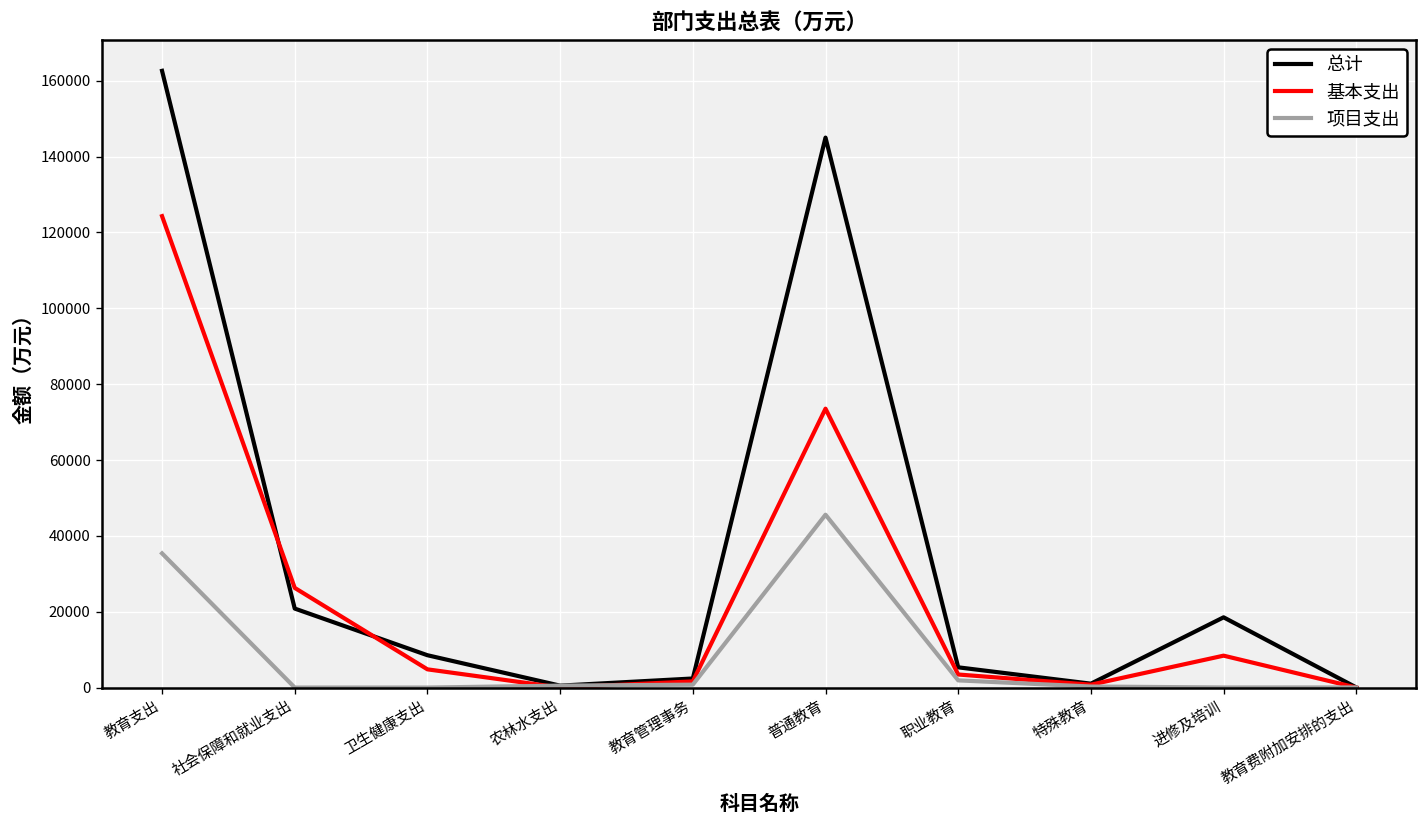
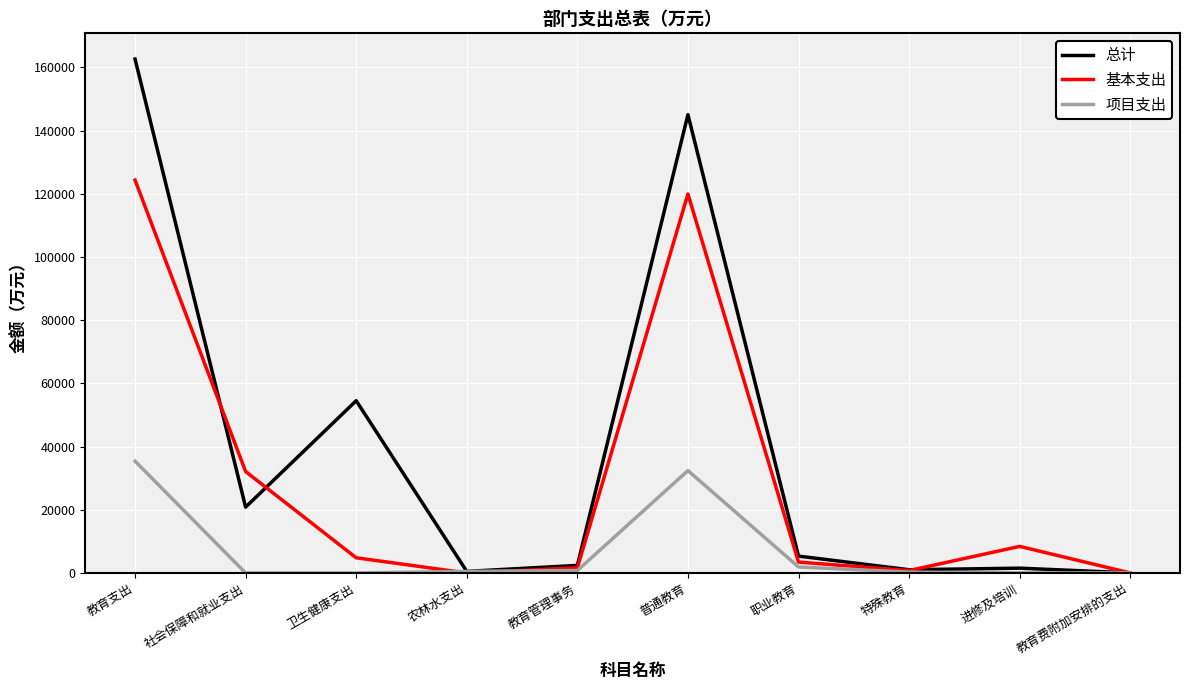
  {
    "总计": {
      "教育支出": 163000,
      "社会保障和就业支出": 21000,
-     "卫生健康支出": 9000,
+     "卫生健康支出": 55000,
      "普通教育": 145000,
      "职业教育": 5000,
-     "进修及培训": 19000
+     "进修及培训": 2000
    },
    "基本支出": {
      "教育支出": 124000,
-     "社会保障和就业支出": 26000,
+     "社会保障和就业支出": 32000,
      "卫生健康支出": 5000,
-     "普通教育": 74000,
+     "普通教育": 120000,
      "职业教育": 3000,
      "进修及培训": 8000
    },
    "项目支出": {
      "教育支出": 35000,
      "社会保障和就业支出": 0,
      "卫生健康支出": 0,
      "教育管理事务": 1000,
-     "普通教育": 46000,
+     "普通教育": 32000,
      "职业教育": 2000,
      "进修及培训": 0
    }
  }
